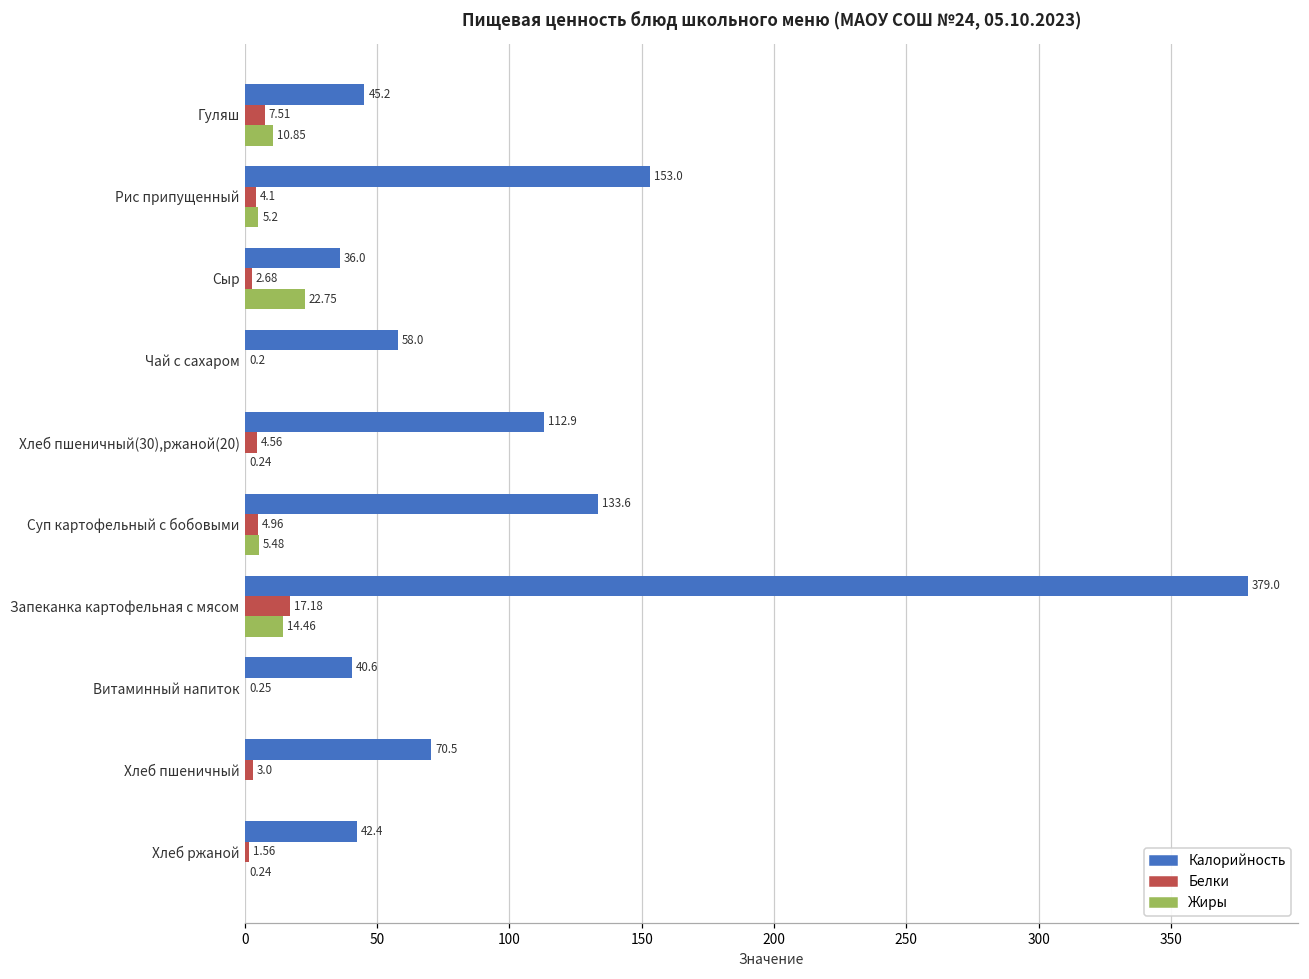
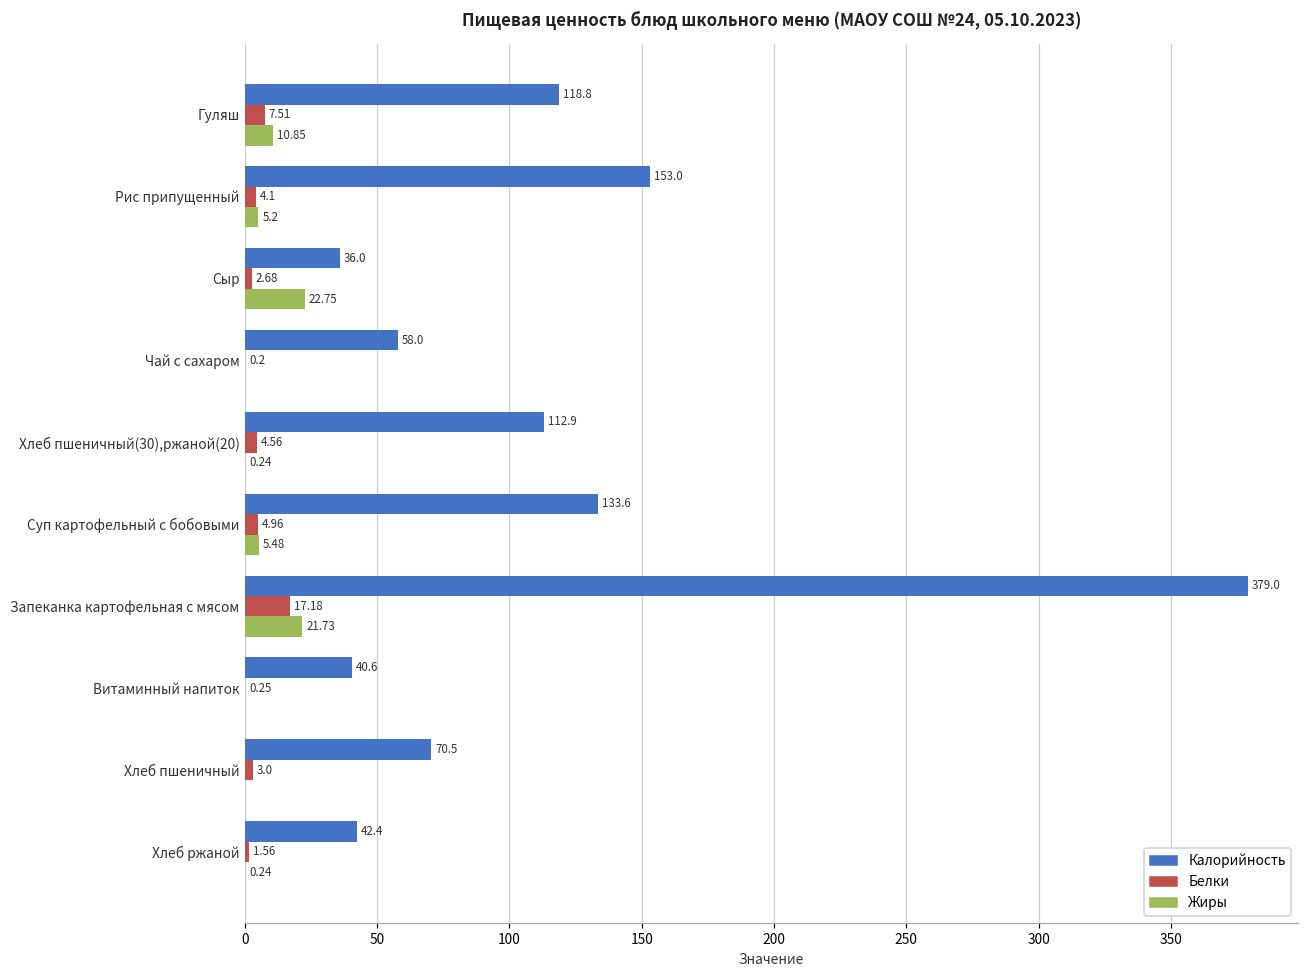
  {
    "Калорийность": {
-     "Гуляш": 45.2,
+     "Гуляш": 118.8,
      "Рис припущенный": 153.0,
      "Сыр": 36.0,
      "Чай с сахаром": 58.0,
      "Хлеб пшеничный(30),ржаной(20)": 112.9,
      "Суп картофельный с бобовыми": 133.6,
      "Запеканка картофельная с мясом": 379.0,
      "Витаминный напиток": 40.6,
      "Хлеб пшеничный": 70.5,
      "Хлеб ржаной": 42.4
    },
    "Белки": {
      "Гуляш": 7.51,
      "Рис припущенный": 4.1,
      "Сыр": 2.68,
      "Чай с сахаром": 0.2,
      "Хлеб пшеничный(30),ржаной(20)": 4.56,
      "Суп картофельный с бобовыми": 4.96,
      "Запеканка картофельная с мясом": 17.18,
      "Витаминный напиток": 0.25,
      "Хлеб пшеничный": 3.0,
      "Хлеб ржаной": 1.56
    },
    "Жиры": {
      "Гуляш": 10.85,
      "Рис припущенный": 5.2,
      "Сыр": 22.75,
      "Хлеб пшеничный(30),ржаной(20)": 0.24,
      "Суп картофельный с бобовыми": 5.48,
-     "Запеканка картофельная с мясом": 14.46,
+     "Запеканка картофельная с мясом": 21.73,
      "Хлеб ржаной": 0.24
    }
  }
